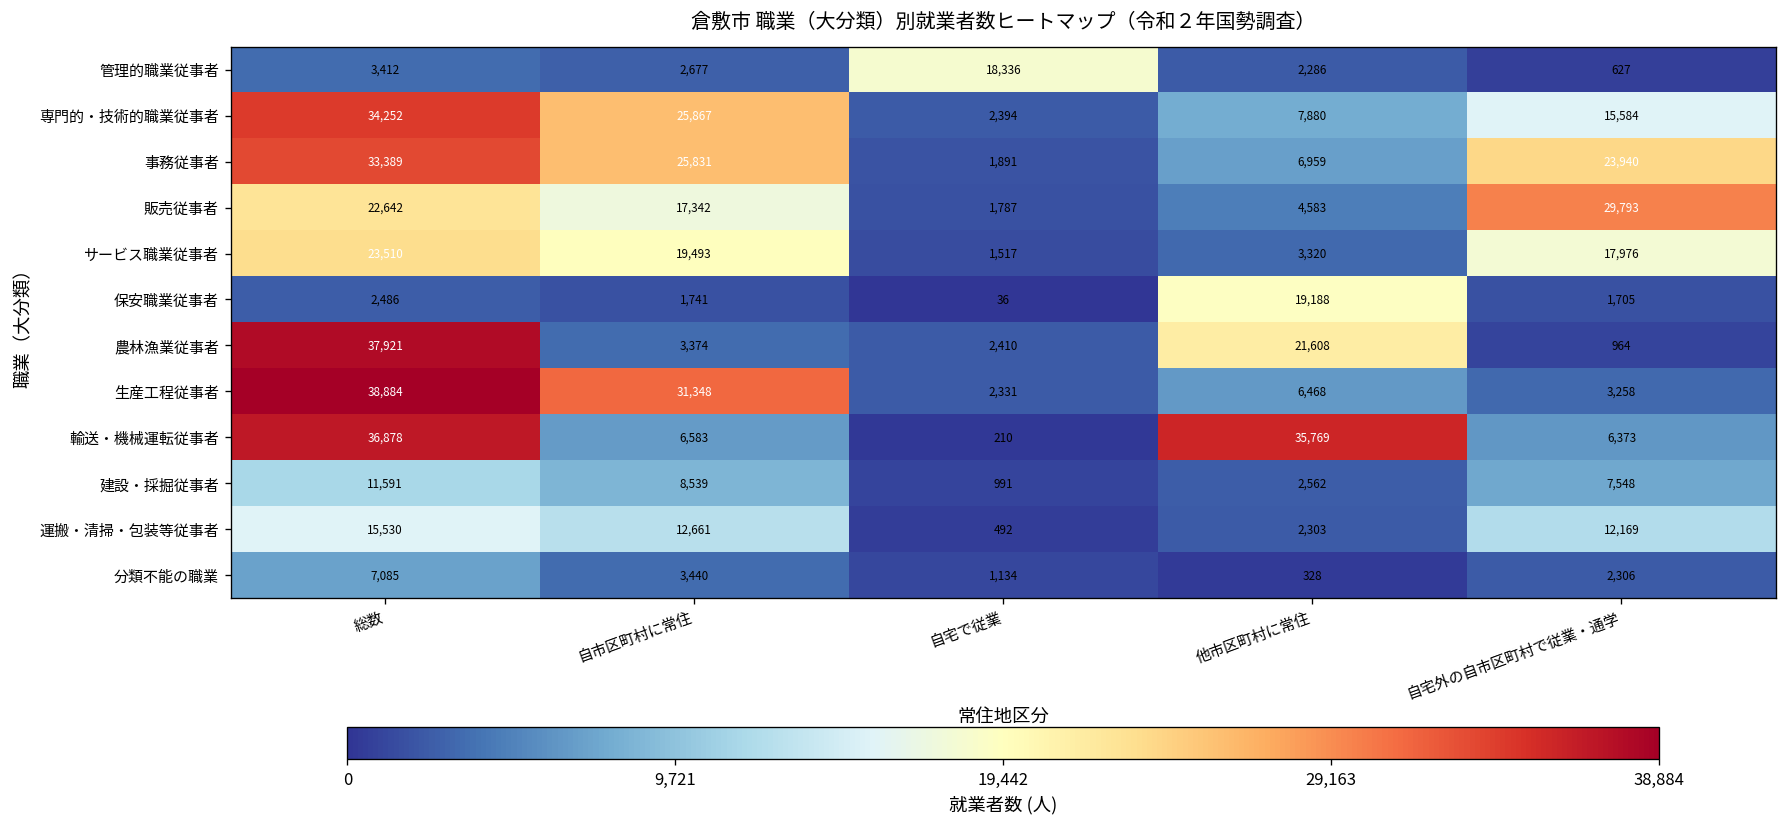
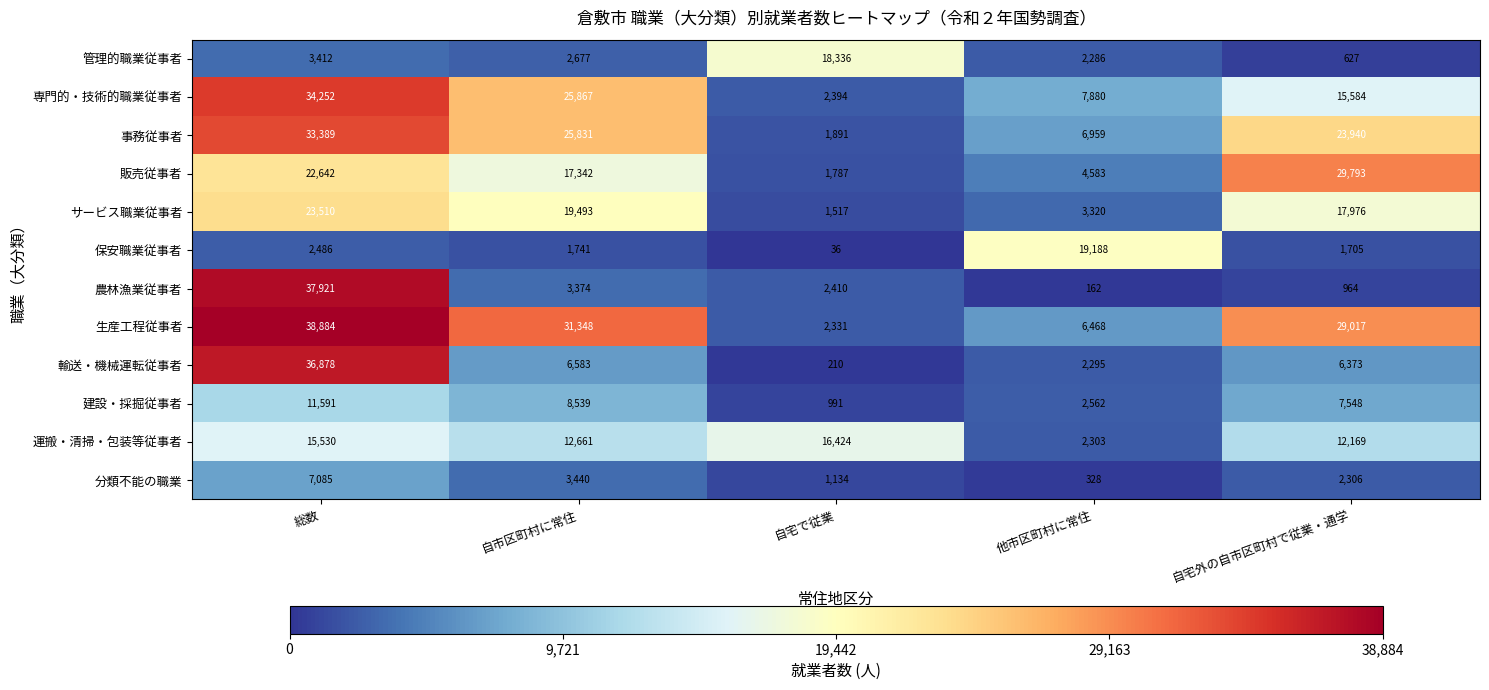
  {
    "管理的職業従事者": {
      "総数": "3,412",
      "自市区町村に常住": "2,677",
      "自宅で従業": "18,336",
      "他市区町村に常住": "2,286",
      "自宅外の自市区町村で従業・通学": "627"
    },
    "専門的・技術的職業従事者": {
      "総数": "34,252",
      "自市区町村に常住": "25,867",
      "自宅で従業": "2,394",
      "他市区町村に常住": "7,880",
      "自宅外の自市区町村で従業・通学": "15,584"
    },
    "事務従事者": {
      "総数": "33,389",
      "自市区町村に常住": "25,831",
      "自宅で従業": "1,891",
      "他市区町村に常住": "6,959",
      "自宅外の自市区町村で従業・通学": "23,940"
    },
    "販売従事者": {
      "総数": "22,642",
      "自市区町村に常住": "17,342",
      "自宅で従業": "1,787",
      "他市区町村に常住": "4,583",
      "自宅外の自市区町村で従業・通学": "29,793"
    },
    "サービス職業従事者": {
      "総数": "23,510",
      "自市区町村に常住": "19,493",
      "自宅で従業": "1,517",
      "他市区町村に常住": "3,320",
      "自宅外の自市区町村で従業・通学": "17,976"
    },
    "保安職業従事者": {
      "総数": "2,486",
      "自市区町村に常住": "1,741",
      "自宅で従業": "36",
      "他市区町村に常住": "19,188",
      "自宅外の自市区町村で従業・通学": "1,705"
    },
    "農林漁業従事者": {
      "総数": "37,921",
      "自市区町村に常住": "3,374",
      "自宅で従業": "2,410",
-     "他市区町村に常住": "21,608",
+     "他市区町村に常住": "162",
      "自宅外の自市区町村で従業・通学": "964"
    },
    "生産工程従事者": {
      "総数": "38,884",
      "自市区町村に常住": "31,348",
      "自宅で従業": "2,331",
      "他市区町村に常住": "6,468",
-     "自宅外の自市区町村で従業・通学": "3,258"
+     "自宅外の自市区町村で従業・通学": "29,017"
    },
    "輸送・機械運転従事者": {
      "総数": "36,878",
      "自市区町村に常住": "6,583",
      "自宅で従業": "210",
-     "他市区町村に常住": "35,769",
+     "他市区町村に常住": "2,295",
      "自宅外の自市区町村で従業・通学": "6,373"
    },
    "建設・採掘従事者": {
      "総数": "11,591",
      "自市区町村に常住": "8,539",
      "自宅で従業": "991",
      "他市区町村に常住": "2,562",
      "自宅外の自市区町村で従業・通学": "7,548"
    },
    "運搬・清掃・包装等従事者": {
      "総数": "15,530",
      "自市区町村に常住": "12,661",
-     "自宅で従業": "492",
+     "自宅で従業": "16,424",
      "他市区町村に常住": "2,303",
      "自宅外の自市区町村で従業・通学": "12,169"
    },
    "分類不能の職業": {
      "総数": "7,085",
      "自市区町村に常住": "3,440",
      "自宅で従業": "1,134",
      "他市区町村に常住": "328",
      "自宅外の自市区町村で従業・通学": "2,306"
    }
  }
